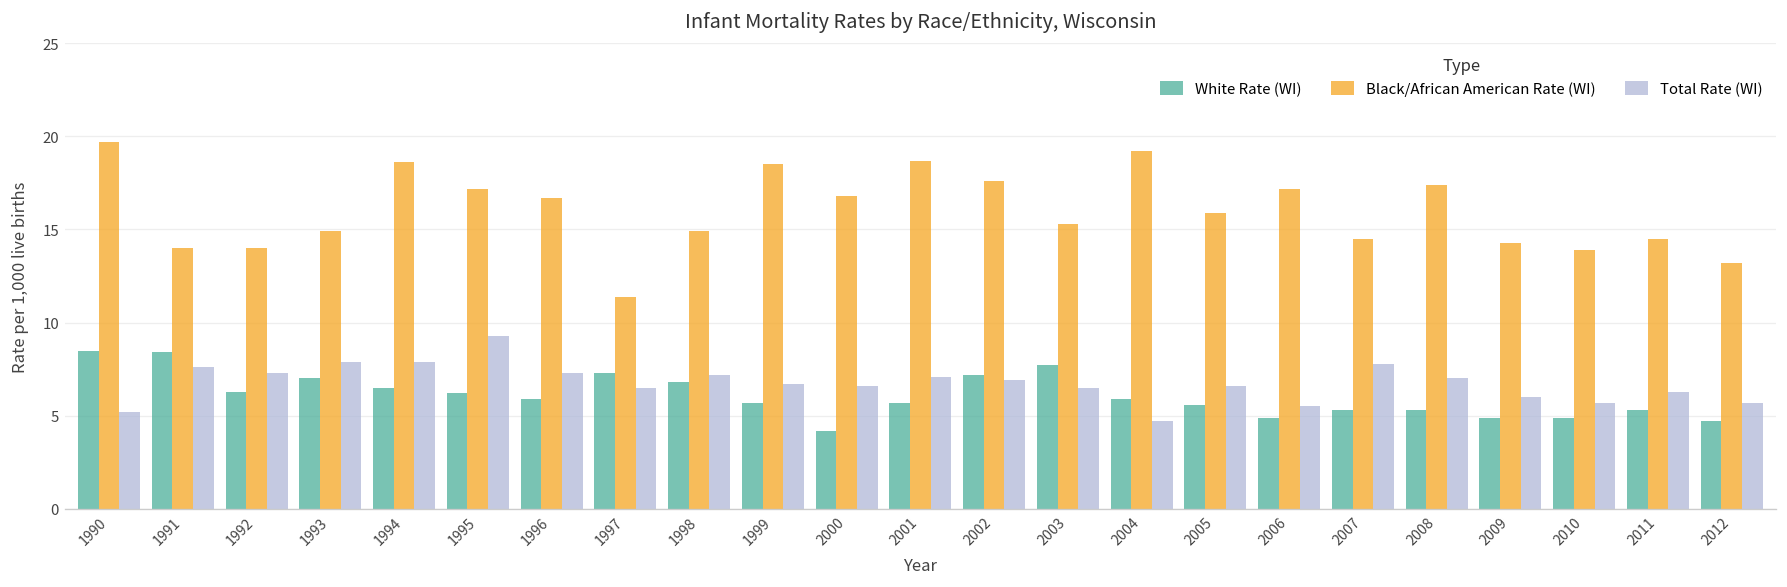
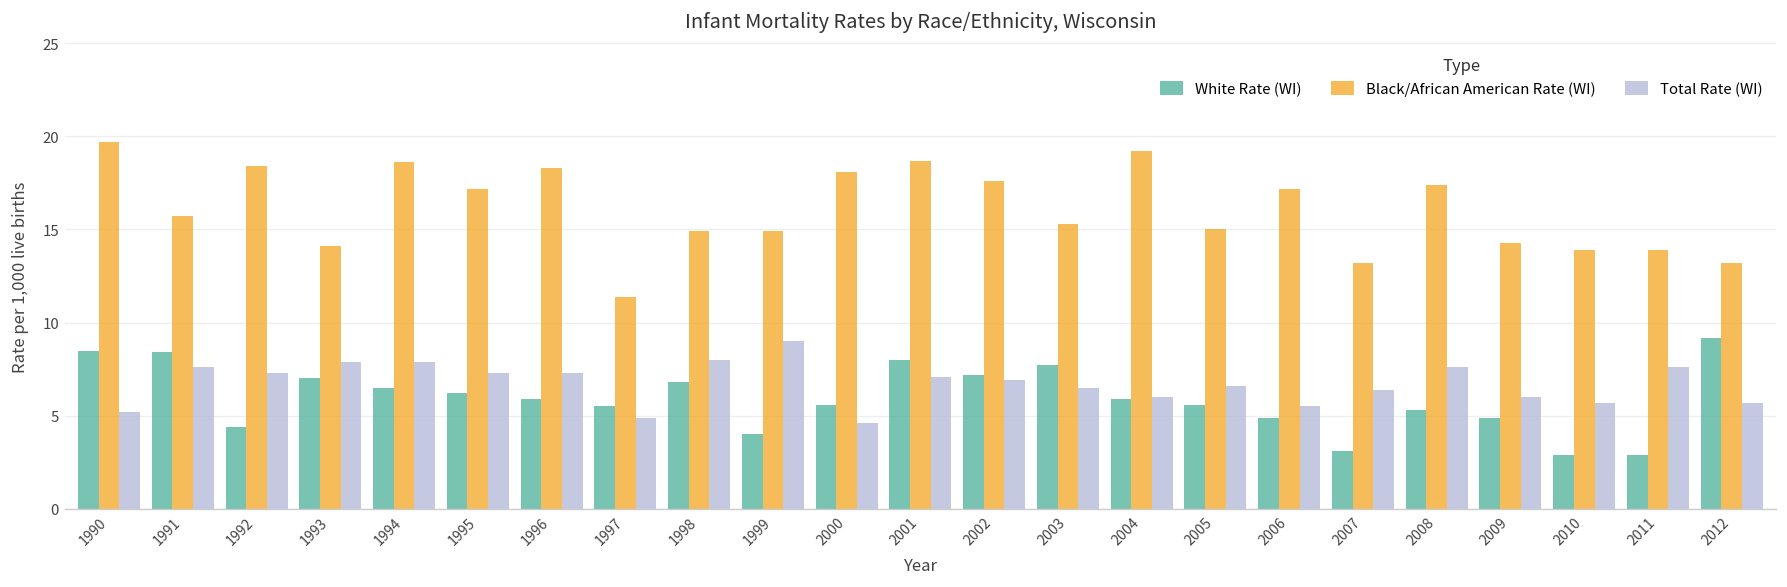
  {
    "White Rate (WI)": {
      "1990": 8.5,
      "1991": 8.4,
-     "1992": 6.3,
+     "1992": 4.4,
      "1993": 7.0,
      "1994": 6.5,
      "1995": 6.2,
      "1996": 5.9,
-     "1997": 7.3,
+     "1997": 5.5,
      "1998": 6.8,
-     "1999": 5.7,
-     "2000": 4.2,
-     "2001": 5.7,
+     "1999": 4.0,
+     "2000": 5.6,
+     "2001": 8.0,
      "2002": 7.2,
      "2003": 7.7,
      "2004": 5.9,
      "2005": 5.6,
      "2006": 4.9,
-     "2007": 5.3,
+     "2007": 3.1,
      "2008": 5.3,
      "2009": 4.9,
-     "2010": 4.9,
-     "2011": 5.3,
-     "2012": 4.7
+     "2010": 2.9,
+     "2011": 2.9,
+     "2012": 9.2
    },
    "Black/African American Rate (WI)": {
      "1990": 19.7,
-     "1991": 14.0,
-     "1992": 14.0,
-     "1993": 14.9,
+     "1991": 15.7,
+     "1992": 18.4,
+     "1993": 14.1,
      "1994": 18.6,
      "1995": 17.2,
-     "1996": 16.7,
+     "1996": 18.3,
      "1997": 11.4,
      "1998": 14.9,
-     "1999": 18.5,
-     "2000": 16.8,
+     "1999": 14.9,
+     "2000": 18.1,
      "2001": 18.7,
      "2002": 17.6,
      "2003": 15.3,
      "2004": 19.2,
-     "2005": 15.9,
+     "2005": 15.0,
      "2006": 17.2,
-     "2007": 14.5,
+     "2007": 13.2,
      "2008": 17.4,
      "2009": 14.3,
      "2010": 13.9,
-     "2011": 14.5,
+     "2011": 13.9,
      "2012": 13.2
    },
    "Total Rate (WI)": {
      "1990": 5.2,
      "1991": 7.6,
      "1992": 7.3,
      "1993": 7.9,
      "1994": 7.9,
-     "1995": 9.3,
+     "1995": 7.3,
      "1996": 7.3,
-     "1997": 6.5,
-     "1998": 7.2,
-     "1999": 6.7,
-     "2000": 6.6,
+     "1997": 4.9,
+     "1998": 8.0,
+     "1999": 9.0,
+     "2000": 4.6,
      "2001": 7.1,
      "2002": 6.9,
      "2003": 6.5,
-     "2004": 4.7,
+     "2004": 6.0,
      "2005": 6.6,
      "2006": 5.5,
-     "2007": 7.8,
-     "2008": 7.0,
+     "2007": 6.4,
+     "2008": 7.6,
      "2009": 6.0,
      "2010": 5.7,
-     "2011": 6.3,
+     "2011": 7.6,
      "2012": 5.7
    }
  }
